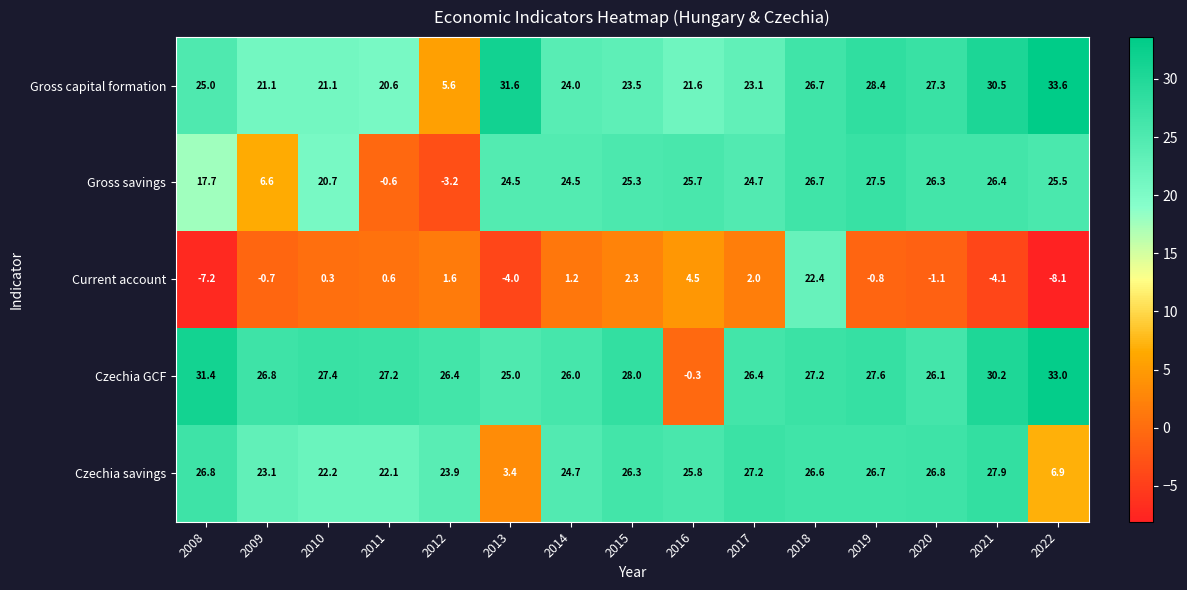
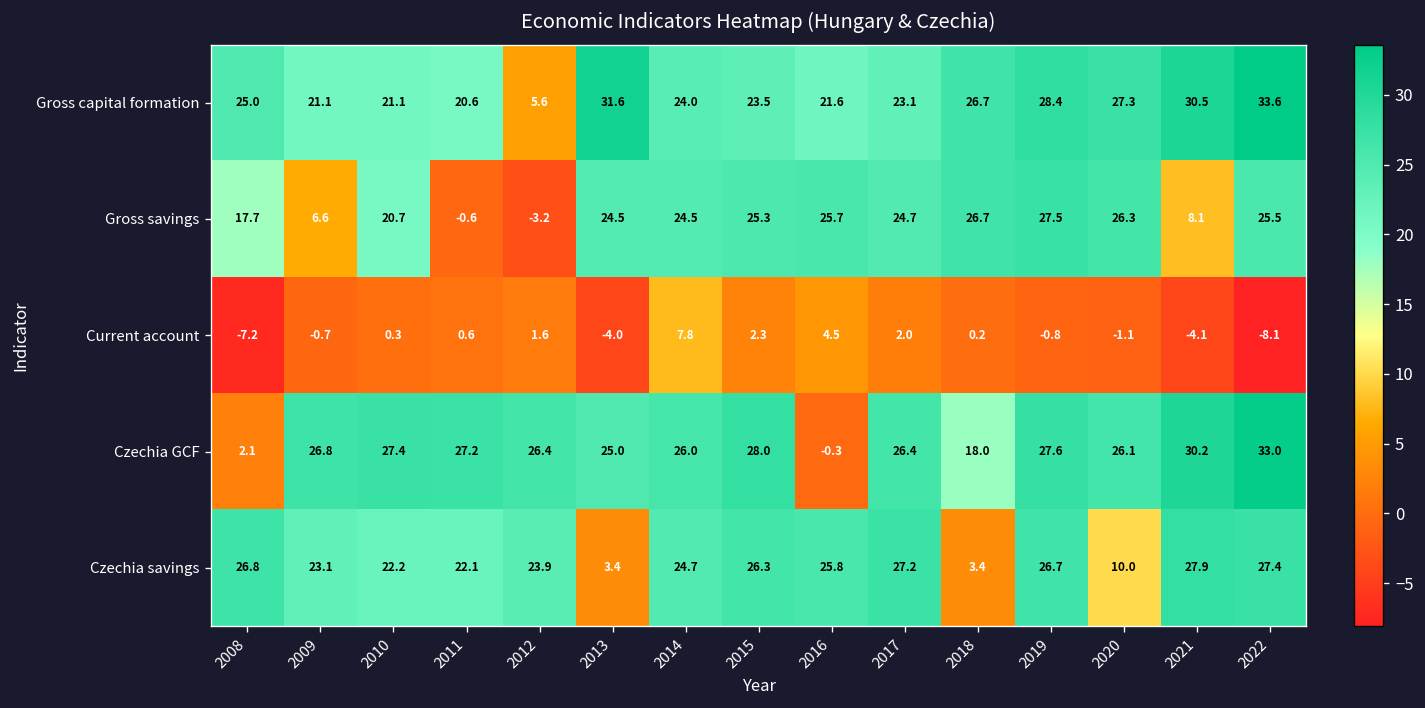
  {
    "Gross capital formation": {
      "2008": 25.0,
      "2009": 21.1,
      "2010": 21.1,
      "2011": 20.6,
      "2012": 5.6,
      "2013": 31.6,
      "2014": 24.0,
      "2015": 23.5,
      "2016": 21.6,
      "2017": 23.1,
      "2018": 26.7,
      "2019": 28.4,
      "2020": 27.3,
      "2021": 30.5,
      "2022": 33.6
    },
    "Gross savings": {
      "2008": 17.7,
      "2009": 6.6,
      "2010": 20.7,
      "2011": -0.6,
      "2012": -3.2,
      "2013": 24.5,
      "2014": 24.5,
      "2015": 25.3,
      "2016": 25.7,
      "2017": 24.7,
      "2018": 26.7,
      "2019": 27.5,
      "2020": 26.3,
-     "2021": 26.4,
+     "2021": 8.1,
      "2022": 25.5
    },
    "Current account": {
      "2008": -7.2,
      "2009": -0.7,
      "2010": 0.3,
      "2011": 0.6,
      "2012": 1.6,
      "2013": -4.0,
-     "2014": 1.2,
+     "2014": 7.8,
      "2015": 2.3,
      "2016": 4.5,
      "2017": 2.0,
-     "2018": 22.4,
+     "2018": 0.2,
      "2019": -0.8,
      "2020": -1.1,
      "2021": -4.1,
      "2022": -8.1
    },
    "Czechia GCF": {
-     "2008": 31.4,
+     "2008": 2.1,
      "2009": 26.8,
      "2010": 27.4,
      "2011": 27.2,
      "2012": 26.4,
      "2013": 25.0,
      "2014": 26.0,
      "2015": 28.0,
      "2016": -0.3,
      "2017": 26.4,
-     "2018": 27.2,
+     "2018": 18.0,
      "2019": 27.6,
      "2020": 26.1,
      "2021": 30.2,
      "2022": 33.0
    },
    "Czechia savings": {
      "2008": 26.8,
      "2009": 23.1,
      "2010": 22.2,
      "2011": 22.1,
      "2012": 23.9,
      "2013": 3.4,
      "2014": 24.7,
      "2015": 26.3,
      "2016": 25.8,
      "2017": 27.2,
-     "2018": 26.6,
+     "2018": 3.4,
      "2019": 26.7,
-     "2020": 26.8,
+     "2020": 10.0,
      "2021": 27.9,
-     "2022": 6.9
+     "2022": 27.4
    }
  }
